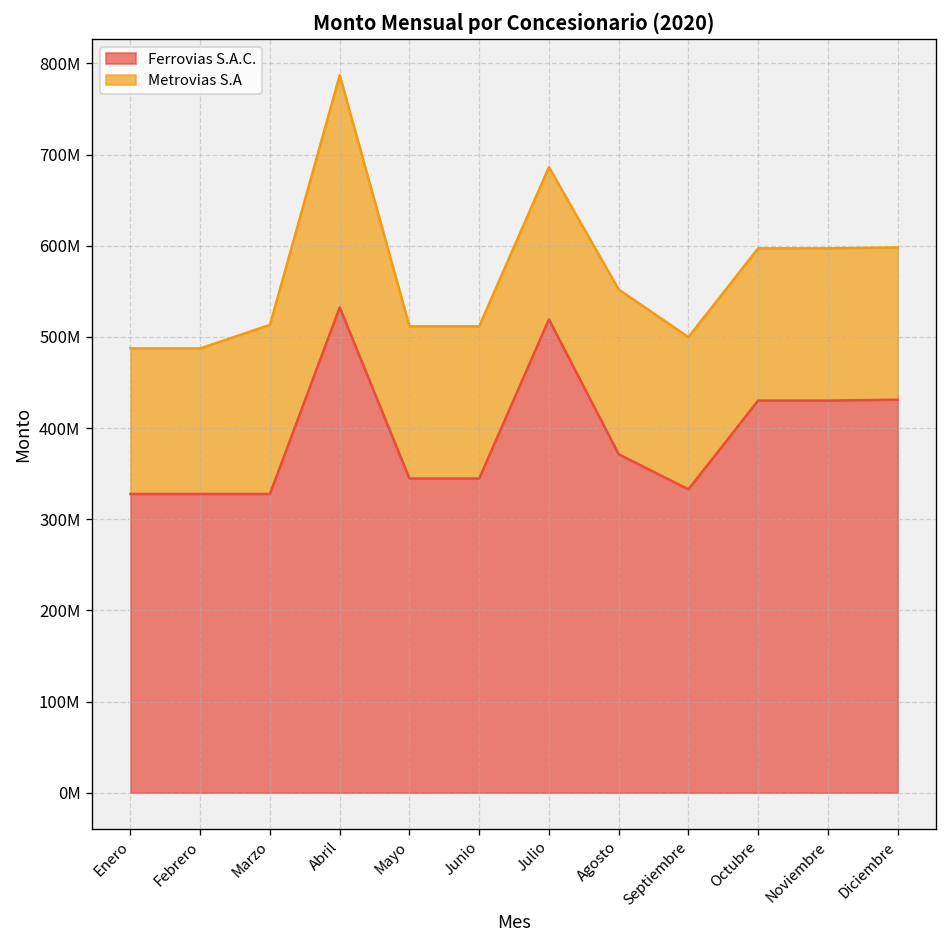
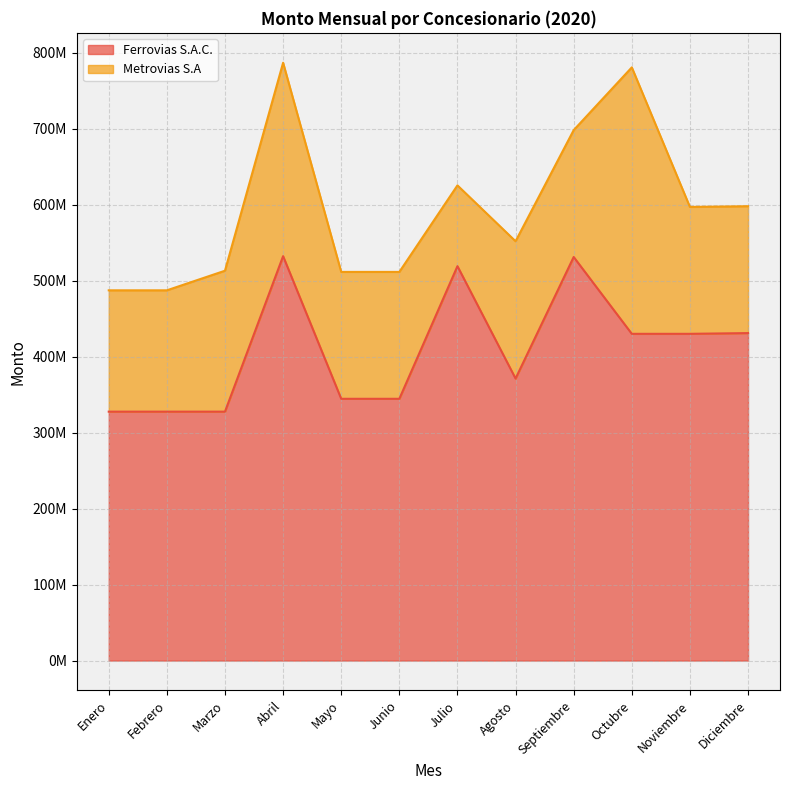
  {
    "Ferrovias S.A.C.": {
      "Enero": 330000000,
      "Febrero": 330000000,
      "Marzo": 330000000,
      "Abril": 530000000,
      "Mayo": 340000000,
      "Junio": 340000000,
      "Julio": 520000000,
      "Agosto": 370000000,
-     "Septiembre": 330000000,
+     "Septiembre": 530000000,
      "Octubre": 430000000,
      "Noviembre": 430000000,
      "Diciembre": 430000000
    },
    "Metrovias S.A": {
      "Enero": 160000000,
      "Febrero": 160000000,
      "Marzo": 190000000,
      "Abril": 250000000,
      "Mayo": 170000000,
      "Junio": 170000000,
-     "Julio": 170000000,
+     "Julio": 110000000,
      "Agosto": 180000000,
      "Septiembre": 170000000,
-     "Octubre": 170000000,
+     "Octubre": 350000000,
      "Noviembre": 170000000,
      "Diciembre": 170000000
    }
  }
